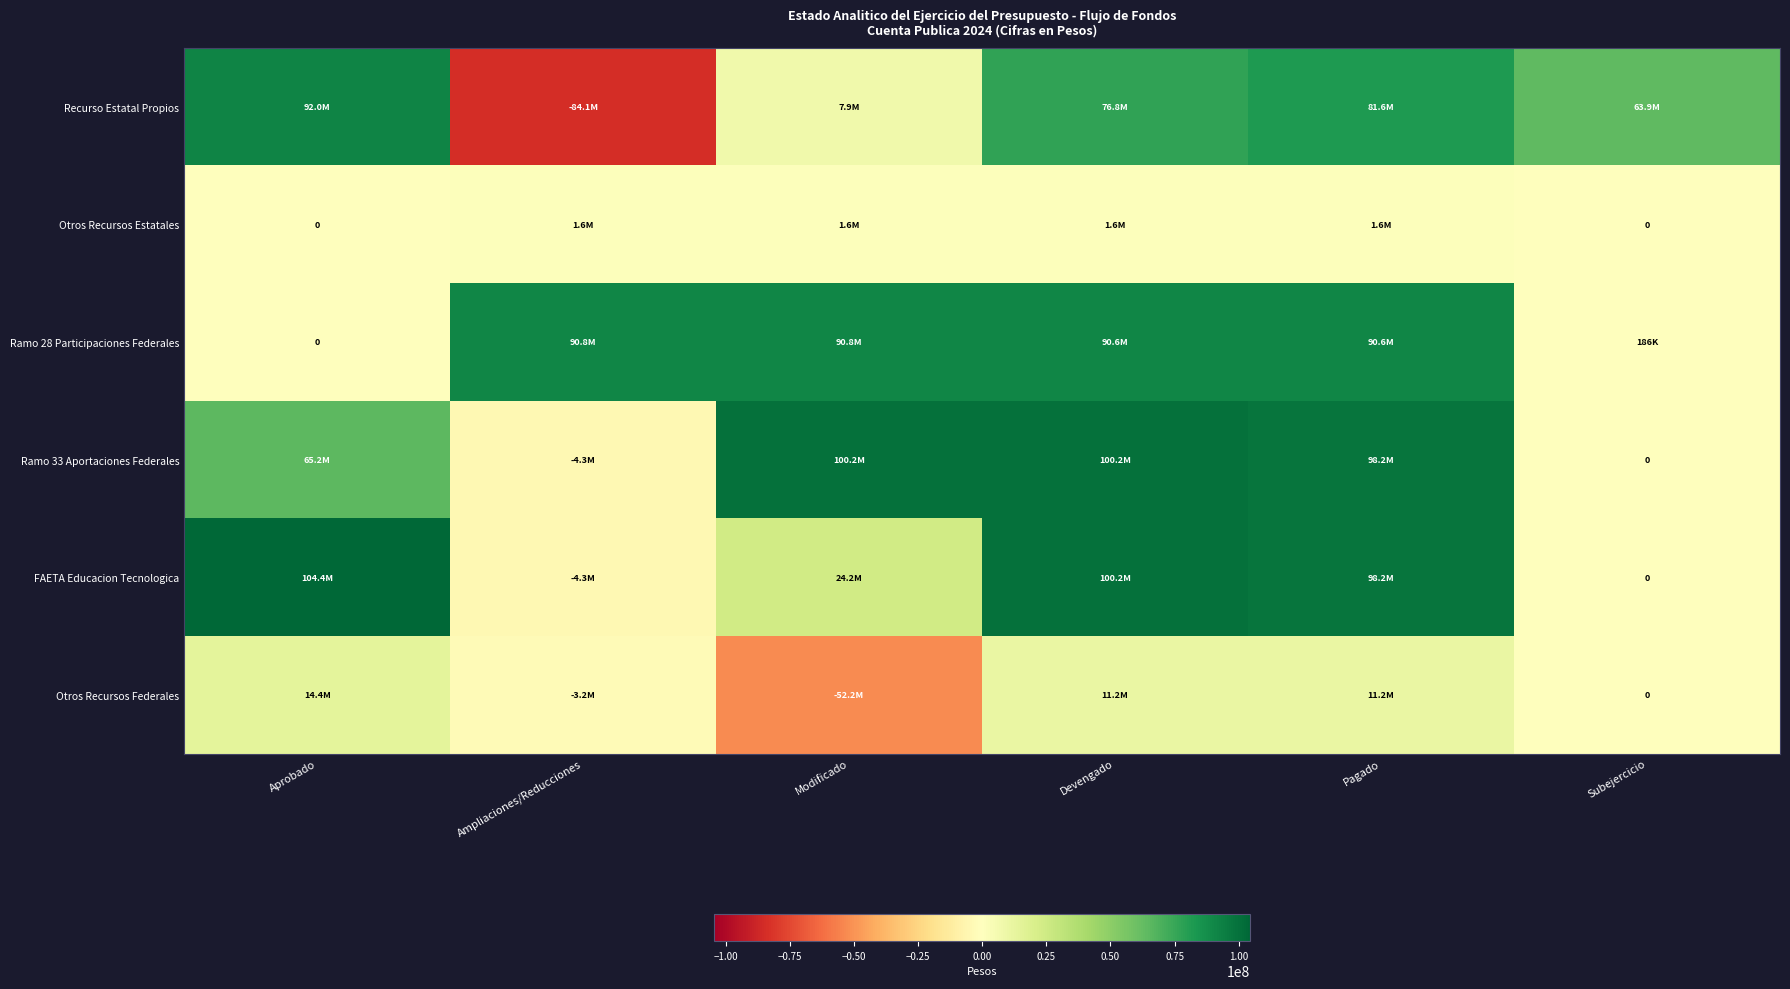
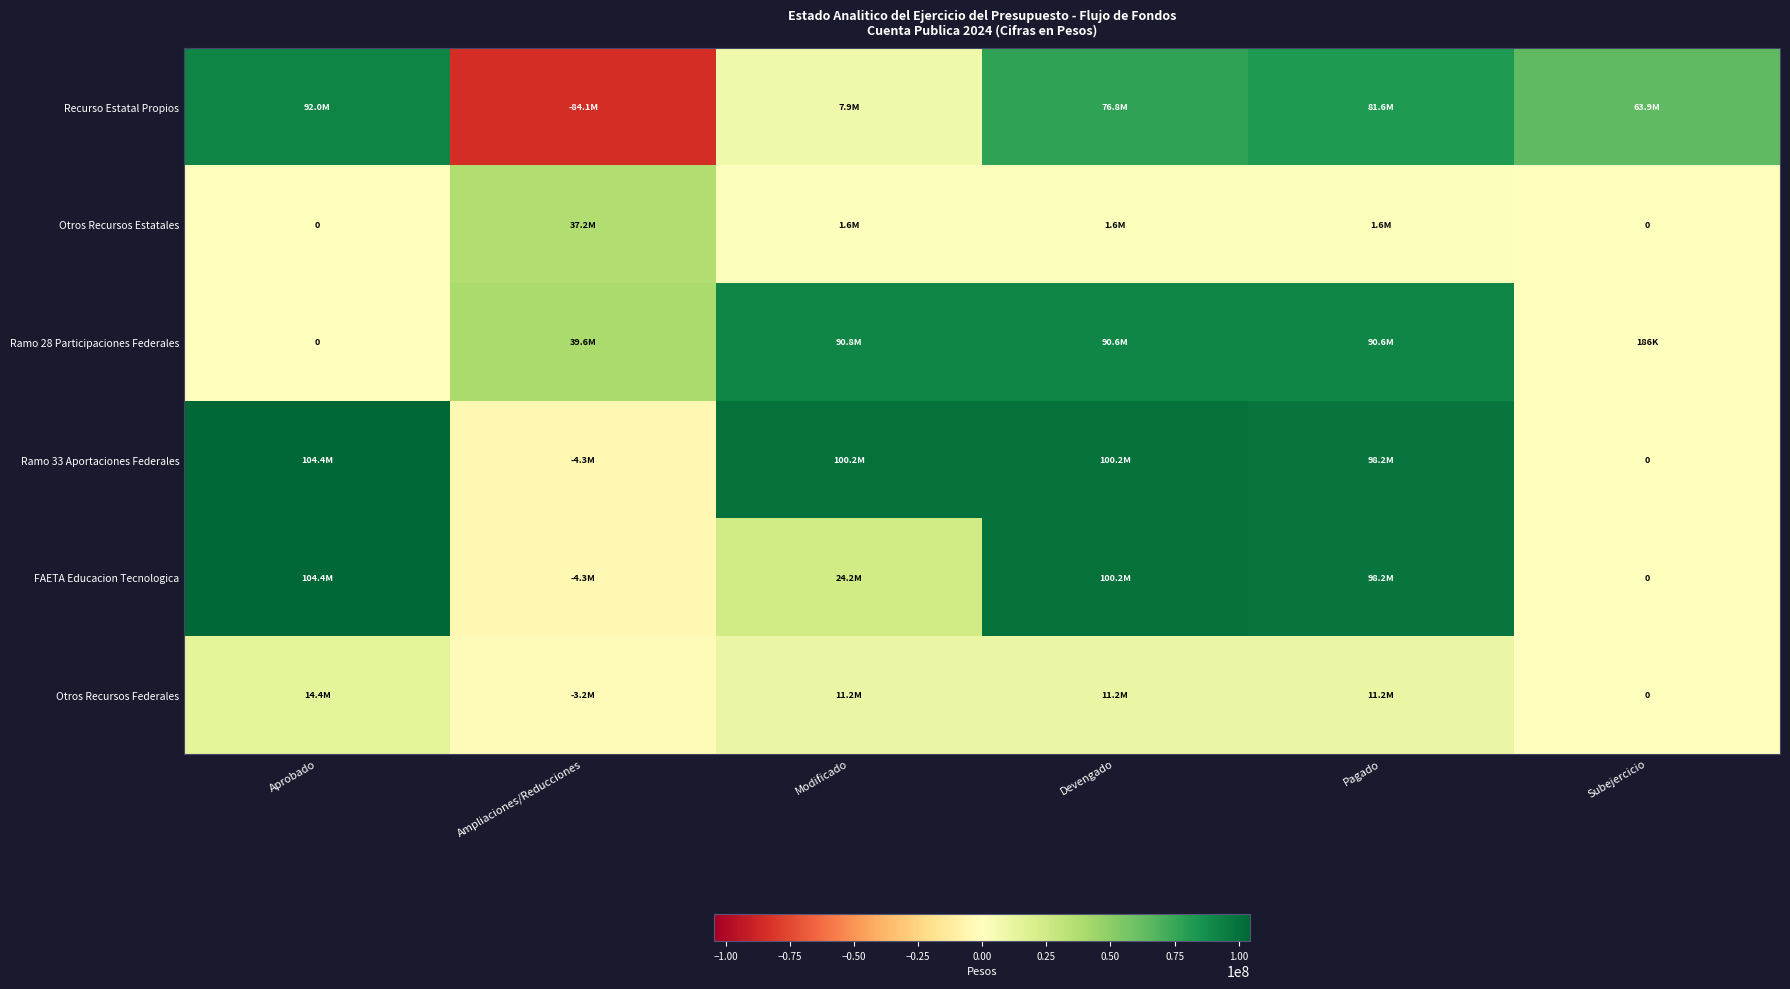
  {
    "Recurso Estatal Propios": {
      "Aprobado": "92.0M",
      "Ampliaciones/Reducciones": "-84.1M",
      "Modificado": "7.9M",
      "Devengado": "76.8M",
      "Pagado": "81.6M",
      "Subejercicio": "63.9M"
    },
    "Otros Recursos Estatales": {
      "Aprobado": "0",
-     "Ampliaciones/Reducciones": "1.6M",
+     "Ampliaciones/Reducciones": "37.2M",
      "Modificado": "1.6M",
      "Devengado": "1.6M",
      "Pagado": "1.6M",
      "Subejercicio": "0"
    },
    "Ramo 28 Participaciones Federales": {
      "Aprobado": "0",
-     "Ampliaciones/Reducciones": "90.8M",
+     "Ampliaciones/Reducciones": "39.6M",
      "Modificado": "90.8M",
      "Devengado": "90.6M",
      "Pagado": "90.6M",
      "Subejercicio": "186K"
    },
    "Ramo 33 Aportaciones Federales": {
-     "Aprobado": "65.2M",
+     "Aprobado": "104.4M",
      "Ampliaciones/Reducciones": "-4.3M",
      "Modificado": "100.2M",
      "Devengado": "100.2M",
      "Pagado": "98.2M",
      "Subejercicio": "0"
    },
    "FAETA Educacion Tecnologica": {
      "Aprobado": "104.4M",
      "Ampliaciones/Reducciones": "-4.3M",
      "Modificado": "24.2M",
      "Devengado": "100.2M",
      "Pagado": "98.2M",
      "Subejercicio": "0"
    },
    "Otros Recursos Federales": {
      "Aprobado": "14.4M",
      "Ampliaciones/Reducciones": "-3.2M",
-     "Modificado": "-52.2M",
+     "Modificado": "11.2M",
      "Devengado": "11.2M",
      "Pagado": "11.2M",
      "Subejercicio": "0"
    }
  }
